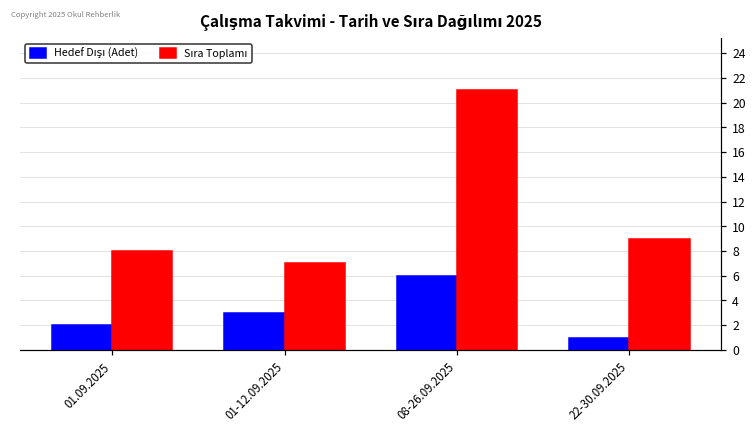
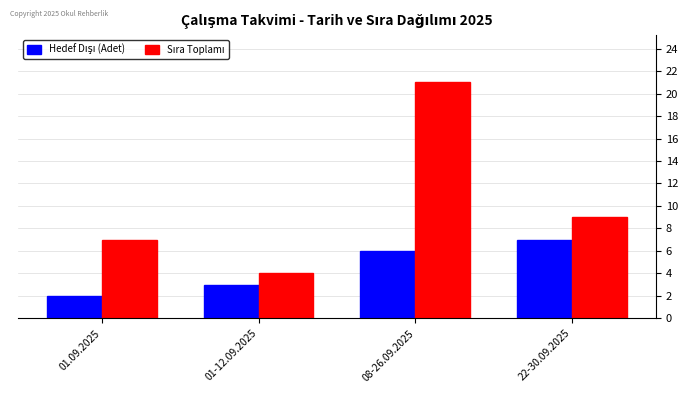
  {
    "Hedef Dışı (Adet)": {
      "01.09.2025": 2,
      "01-12.09.2025": 3,
      "08-26.09.2025": 6,
-     "22-30.09.2025": 1
+     "22-30.09.2025": 7
    },
    "Sıra Toplamı": {
-     "01.09.2025": 8,
-     "01-12.09.2025": 7,
+     "01.09.2025": 7,
+     "01-12.09.2025": 4,
      "08-26.09.2025": 21,
      "22-30.09.2025": 9
    }
  }
